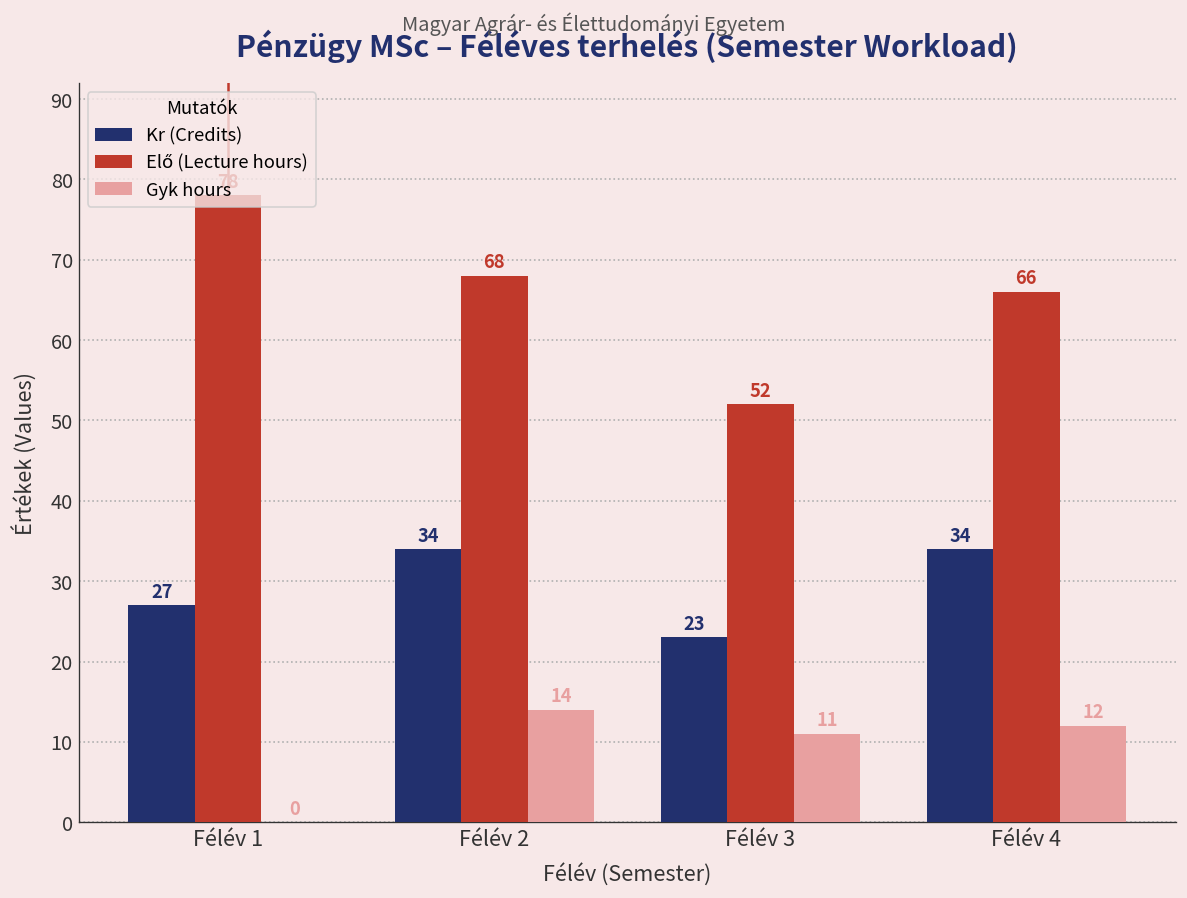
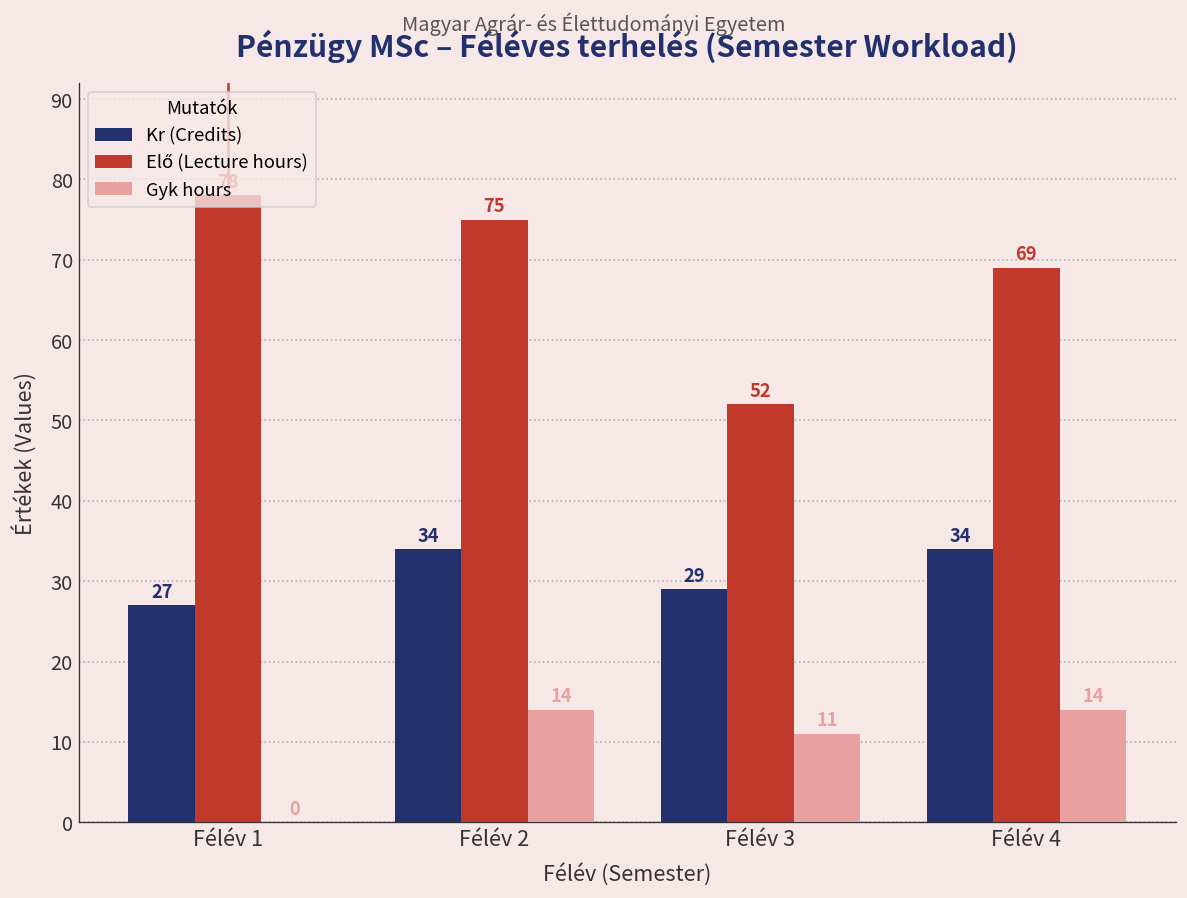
  {
    "Kr (Credits)": {
      "Félév 1": 27,
      "Félév 2": 34,
-     "Félév 3": 23,
+     "Félév 3": 29,
      "Félév 4": 34
    },
    "Elő (Lecture hours)": {
-     "Félév 2": 68,
+     "Félév 2": 75,
      "Félév 3": 52,
-     "Félév 4": 66
+     "Félév 4": 69
    },
    "Gyk hours": {
      "Félév 1": 0,
      "Félév 2": 14,
      "Félév 3": 11,
-     "Félév 4": 12
+     "Félév 4": 14
    }
  }
